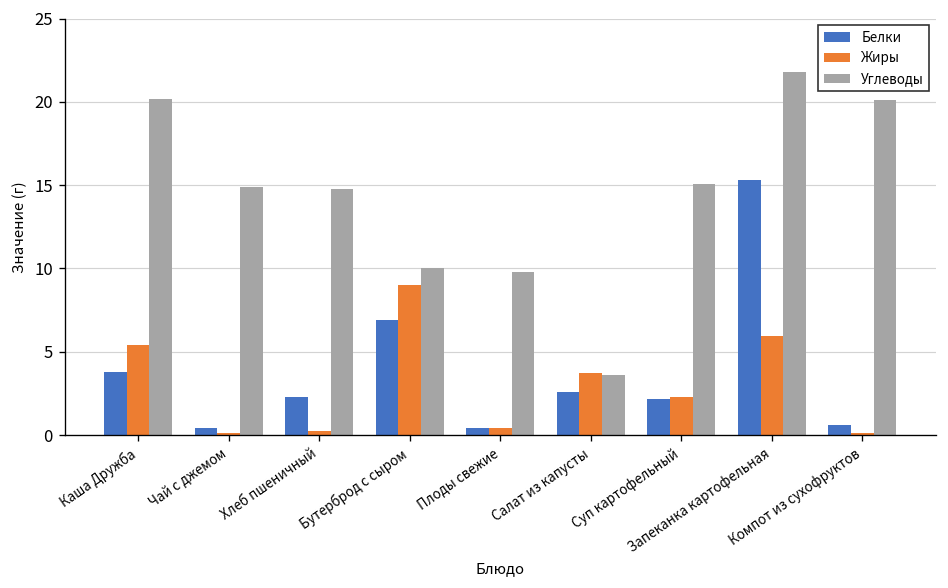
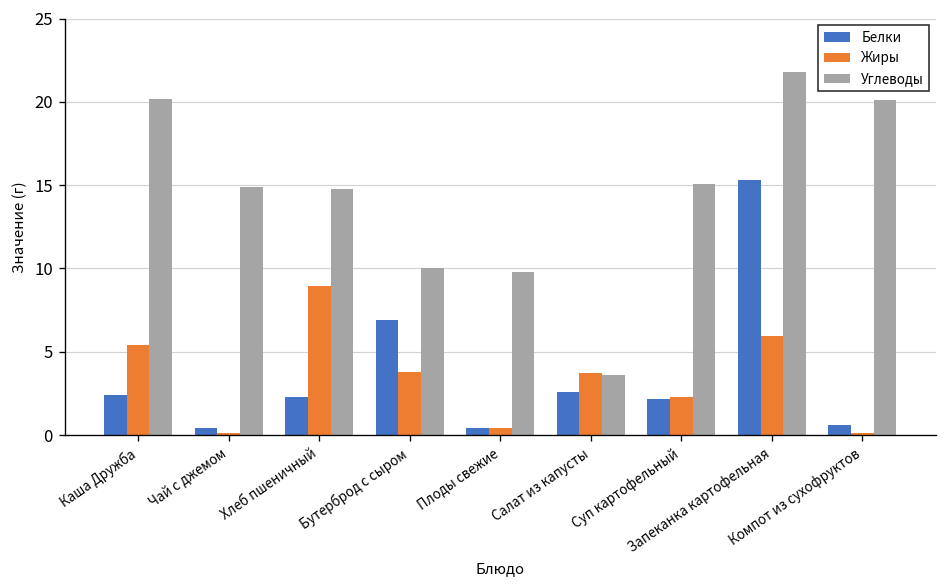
  {
    "Белки": {
-     "Каша Дружба": 3.8,
+     "Каша Дружба": 2.4,
      "Чай с джемом": 0.4,
      "Хлеб пшеничный": 2.3,
      "Бутерброд с сыром": 6.9,
      "Плоды свежие": 0.4,
      "Салат из капусты": 2.6,
      "Суп картофельный": 2.2,
      "Запеканка картофельная": 15.3,
      "Компот из сухофруктов": 0.6
    },
    "Жиры": {
      "Каша Дружба": 5.4,
-     "Хлеб пшеничный": 0.2,
-     "Бутерброд с сыром": 9.0,
+     "Хлеб пшеничный": 9.0,
+     "Бутерброд с сыром": 3.8,
      "Плоды свежие": 0.4,
      "Салат из капусты": 3.7,
      "Суп картофельный": 2.3,
      "Запеканка картофельная": 6.0
    },
    "Углеводы": {
      "Каша Дружба": 20.2,
      "Чай с джемом": 14.9,
      "Хлеб пшеничный": 14.8,
      "Бутерброд с сыром": 10.0,
      "Плоды свежие": 9.8,
      "Салат из капусты": 3.6,
      "Суп картофельный": 15.1,
      "Запеканка картофельная": 21.8,
      "Компот из сухофруктов": 20.1
    }
  }
